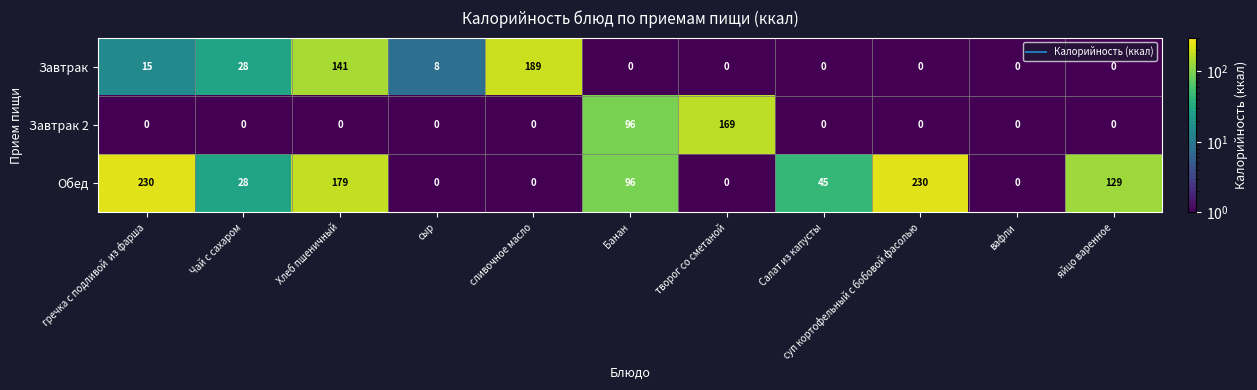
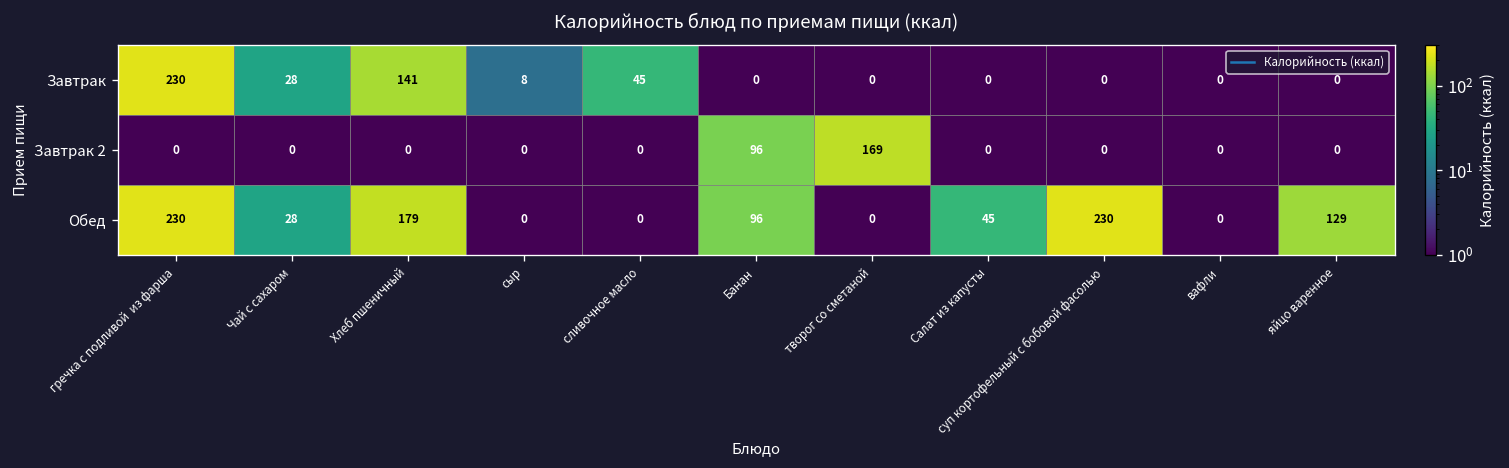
  {
    "Завтрак": {
-     "гречка с подливой из фарша": 15,
+     "гречка с подливой из фарша": 230,
      "Чай с сахаром": 28,
      "Хлеб пшеничный": 141,
      "сыр": 8,
-     "сливочное масло": 189,
+     "сливочное масло": 45,
      "Банан": 0,
      "творог со сметаной": 0,
      "Салат из капусты": 0,
      "суп кортофельный с бобовой фасолью": 0,
      "вафли": 0,
      "яйцо варенное": 0
    },
    "Завтрак 2": {
      "гречка с подливой из фарша": 0,
      "Чай с сахаром": 0,
      "Хлеб пшеничный": 0,
      "сыр": 0,
      "сливочное масло": 0,
      "Банан": 96,
      "творог со сметаной": 169,
      "Салат из капусты": 0,
      "суп кортофельный с бобовой фасолью": 0,
      "вафли": 0,
      "яйцо варенное": 0
    },
    "Обед": {
      "гречка с подливой из фарша": 230,
      "Чай с сахаром": 28,
      "Хлеб пшеничный": 179,
      "сыр": 0,
      "сливочное масло": 0,
      "Банан": 96,
      "творог со сметаной": 0,
      "Салат из капусты": 45,
      "суп кортофельный с бобовой фасолью": 230,
      "вафли": 0,
      "яйцо варенное": 129
    }
  }
